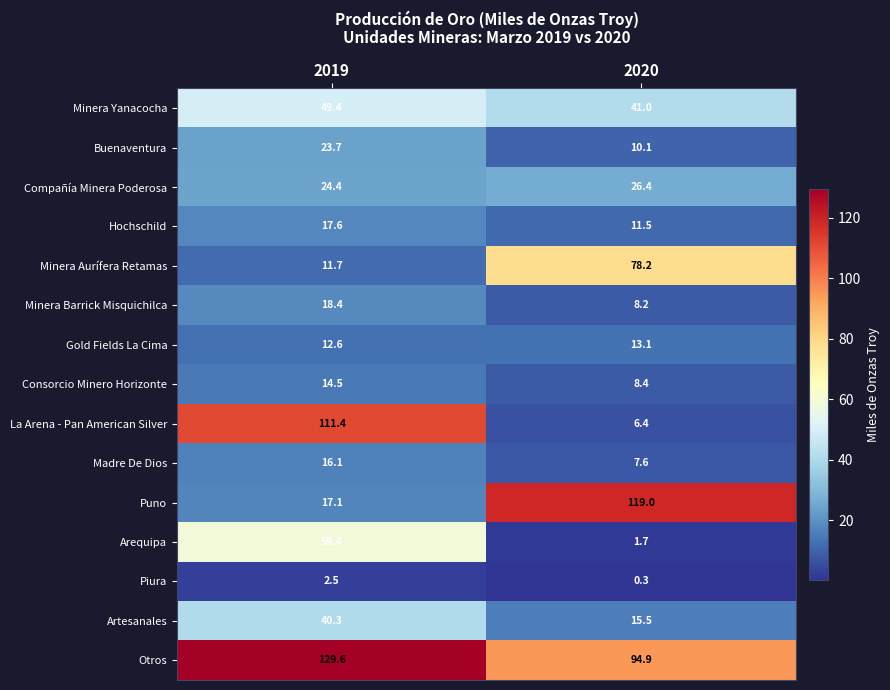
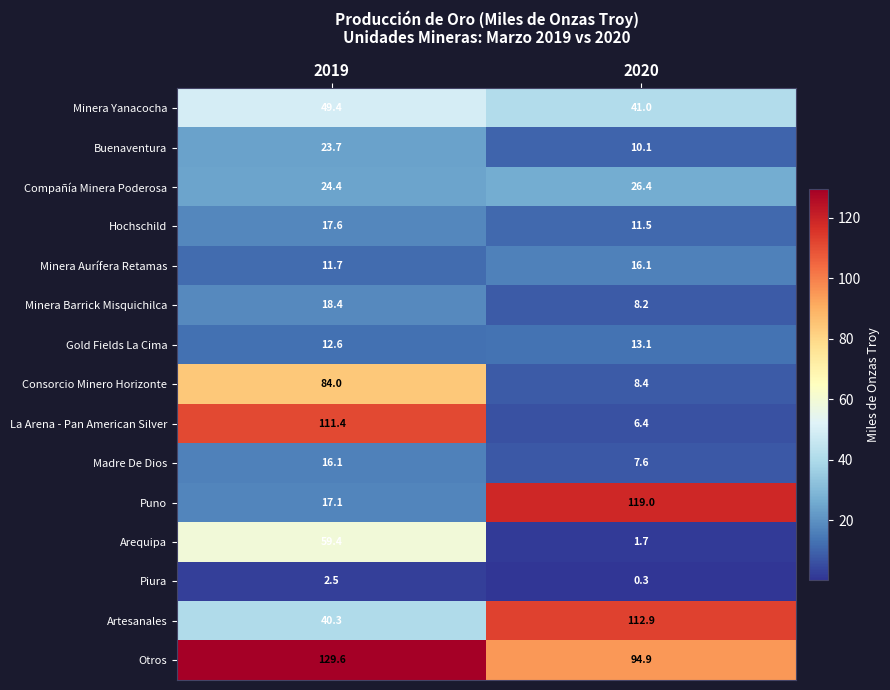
  {
    "Minera Yanacocha": {
      "2020": 41.0
    },
    "Buenaventura": {
      "2019": 23.7,
      "2020": 10.1
    },
    "Compañía Minera Poderosa": {
      "2019": 24.4,
      "2020": 26.4
    },
    "Hochschild": {
      "2019": 17.6,
      "2020": 11.5
    },
    "Minera Aurífera Retamas": {
      "2019": 11.7,
-     "2020": 78.2
+     "2020": 16.1
    },
    "Minera Barrick Misquichilca": {
      "2019": 18.4,
      "2020": 8.2
    },
    "Gold Fields La Cima": {
      "2019": 12.6,
      "2020": 13.1
    },
    "Consorcio Minero Horizonte": {
-     "2019": 14.5,
+     "2019": 84.0,
      "2020": 8.4
    },
    "La Arena - Pan American Silver": {
      "2019": 111.4,
      "2020": 6.4
    },
    "Madre De Dios": {
      "2019": 16.1,
      "2020": 7.6
    },
    "Puno": {
      "2019": 17.1,
      "2020": 119.0
    },
    "Arequipa": {
      "2020": 1.7
    },
    "Piura": {
      "2019": 2.5,
      "2020": 0.3
    },
    "Artesanales": {
      "2019": 40.3,
-     "2020": 15.5
+     "2020": 112.9
    },
    "Otros": {
      "2019": 129.6,
      "2020": 94.9
    }
  }
